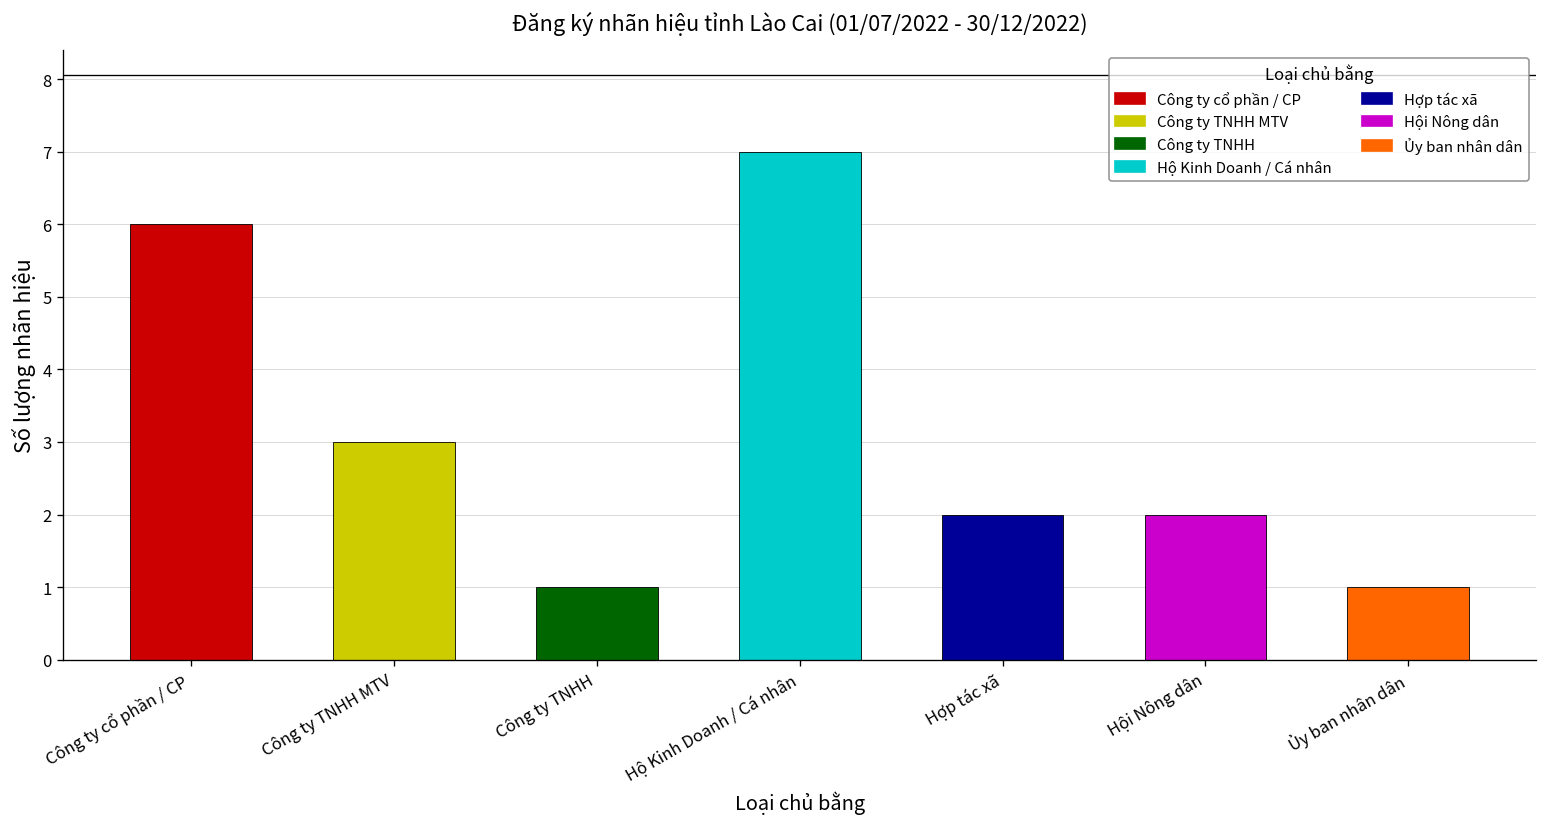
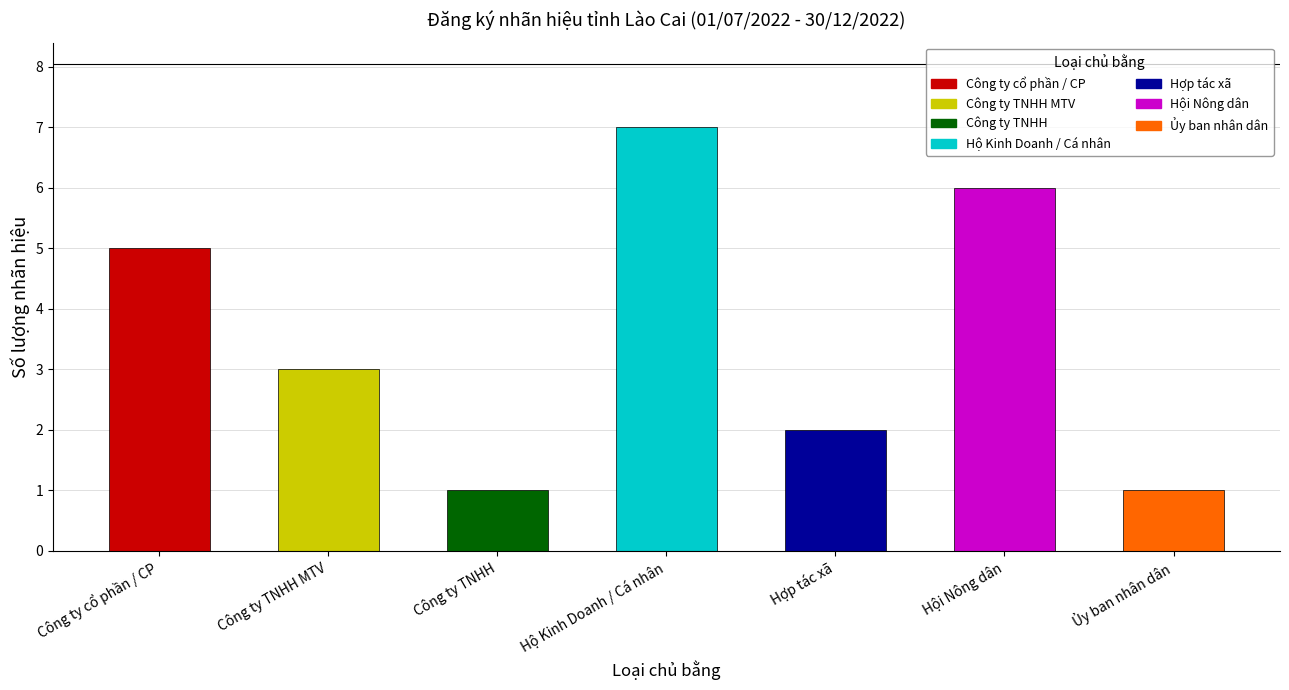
  {
-   "Công ty cổ phần / CP": 6,
+   "Công ty cổ phần / CP": 5,
    "Công ty TNHH MTV": 3,
    "Công ty TNHH": 1,
    "Hộ Kinh Doanh / Cá nhân": 7,
    "Hợp tác xã": 2,
-   "Hội Nông dân": 2,
+   "Hội Nông dân": 6,
    "Ủy ban nhân dân": 1
  }
